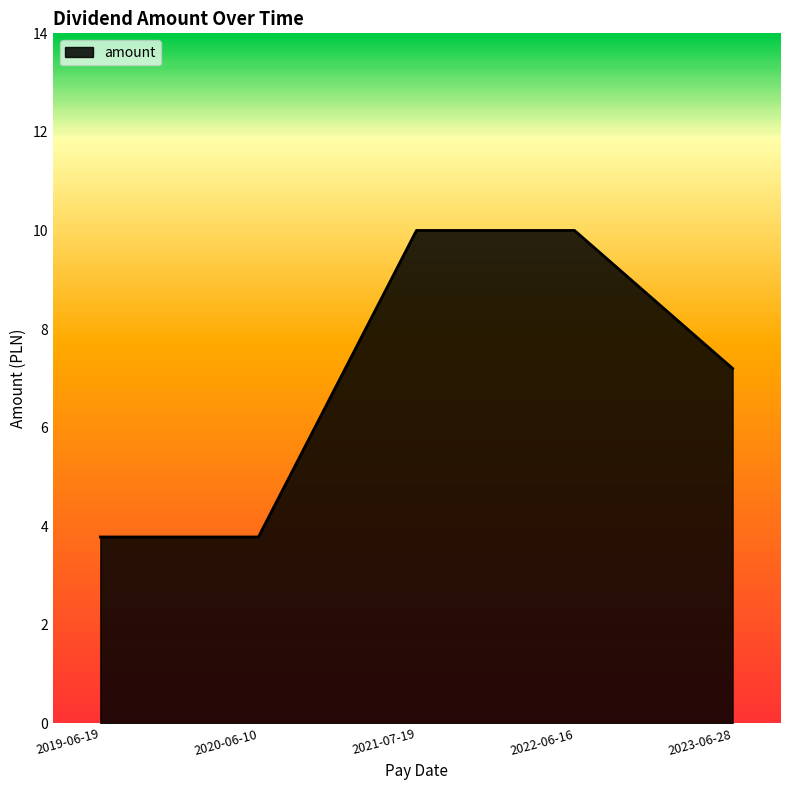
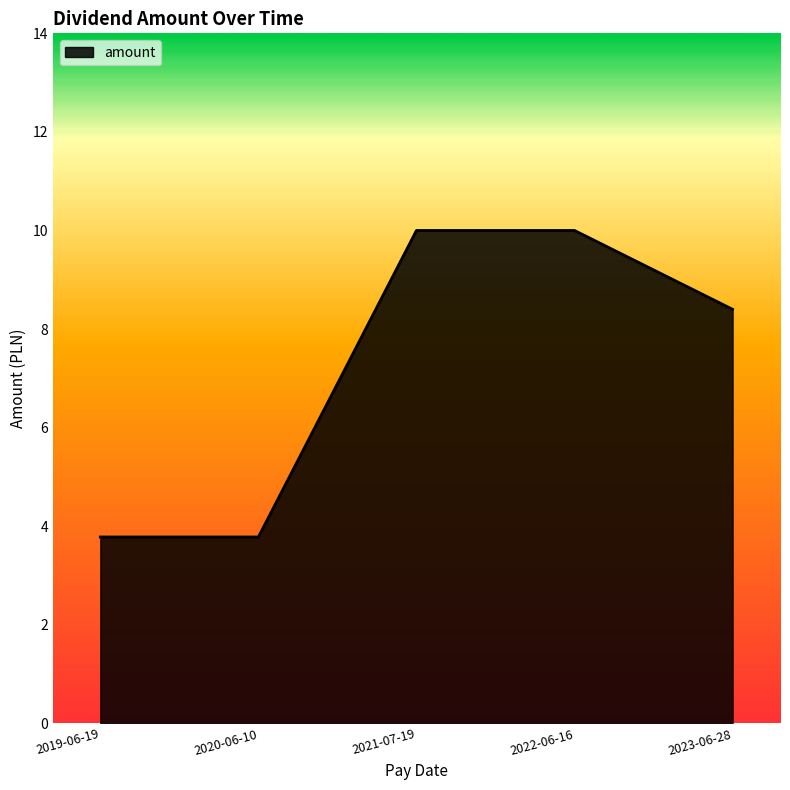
  {
    "2019-06-19": 3.8,
    "2020-06-10": 3.8,
    "2021-07-19": 10.0,
    "2022-06-16": 10.0,
-   "2023-06-28": 7.2
+   "2023-06-28": 8.4
  }
